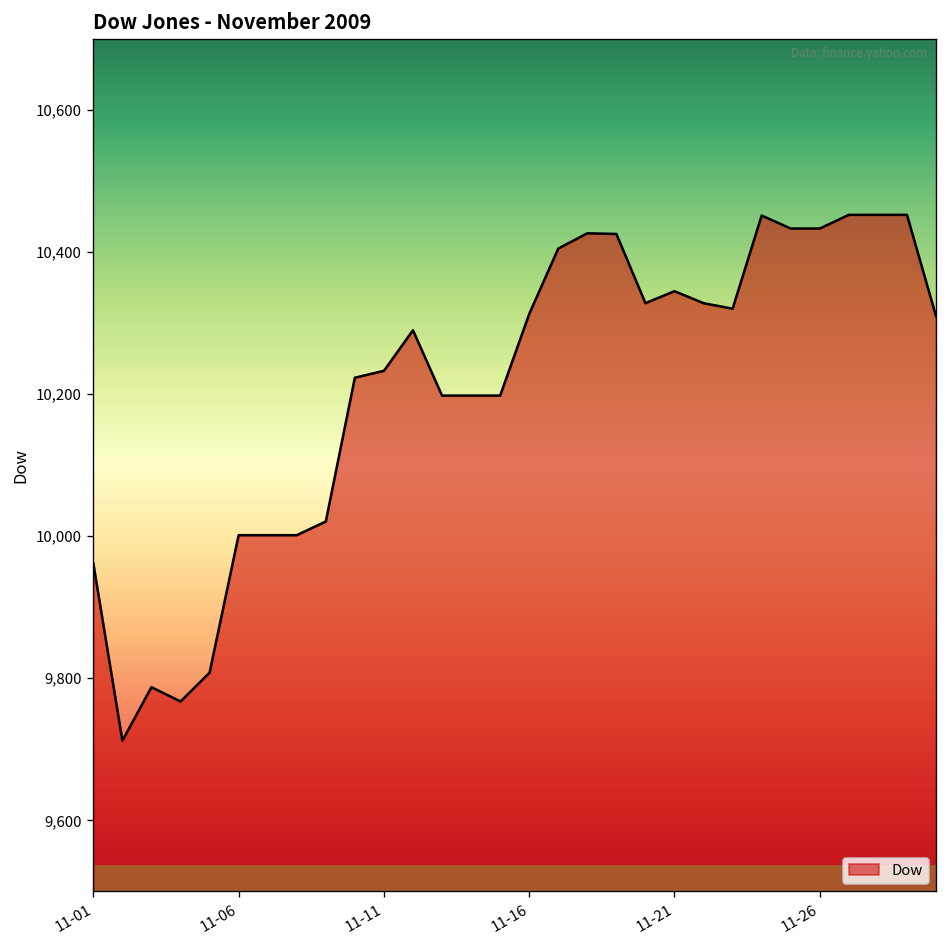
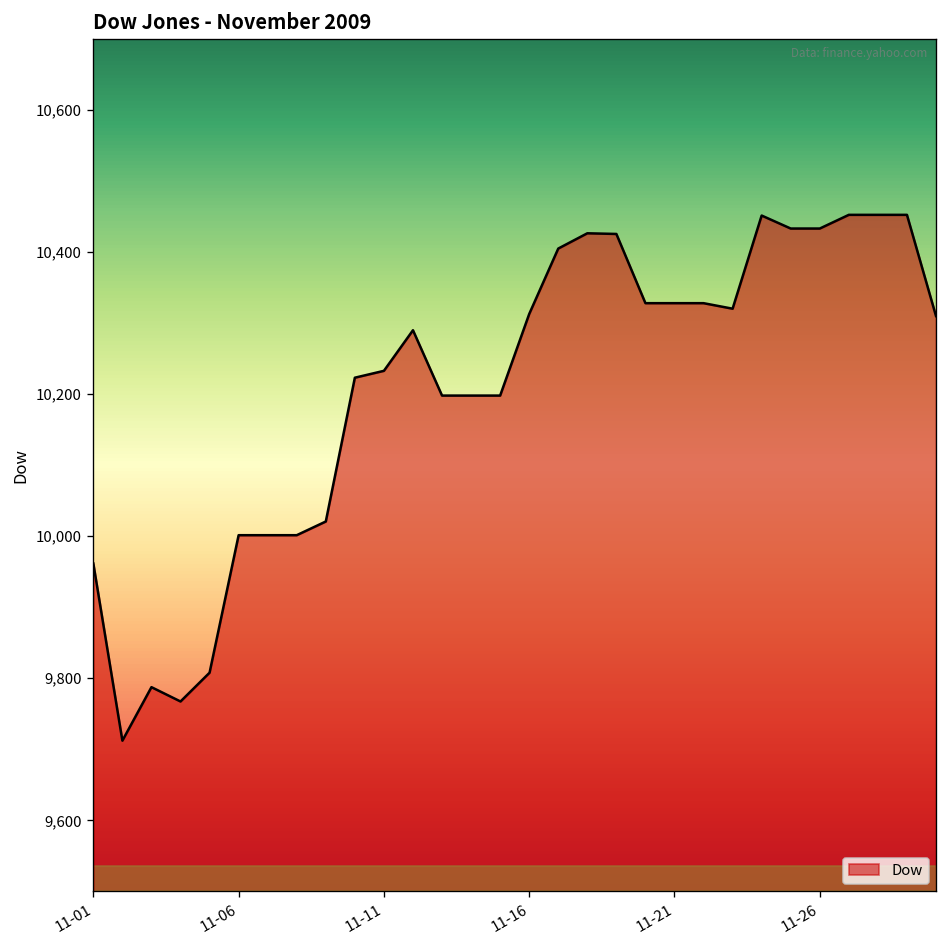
  {
    "11-01": "9,960",
    "11-06": "10,000",
    "11-11": "10,230",
    "11-16": "10,310",
-   "11-21": "10,340",
+   "11-21": "10,330",
    "11-26": "10,430"
  }
